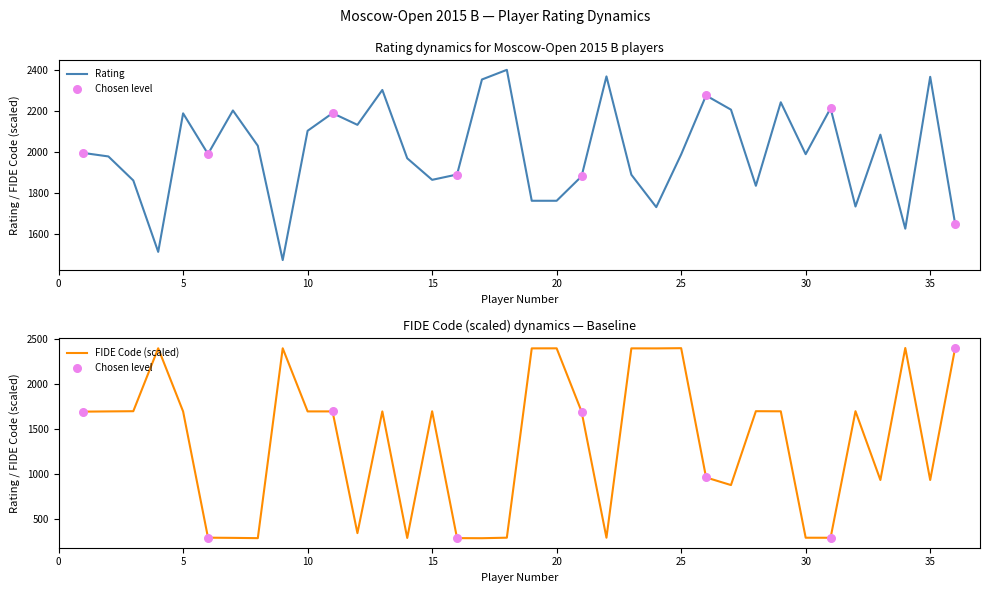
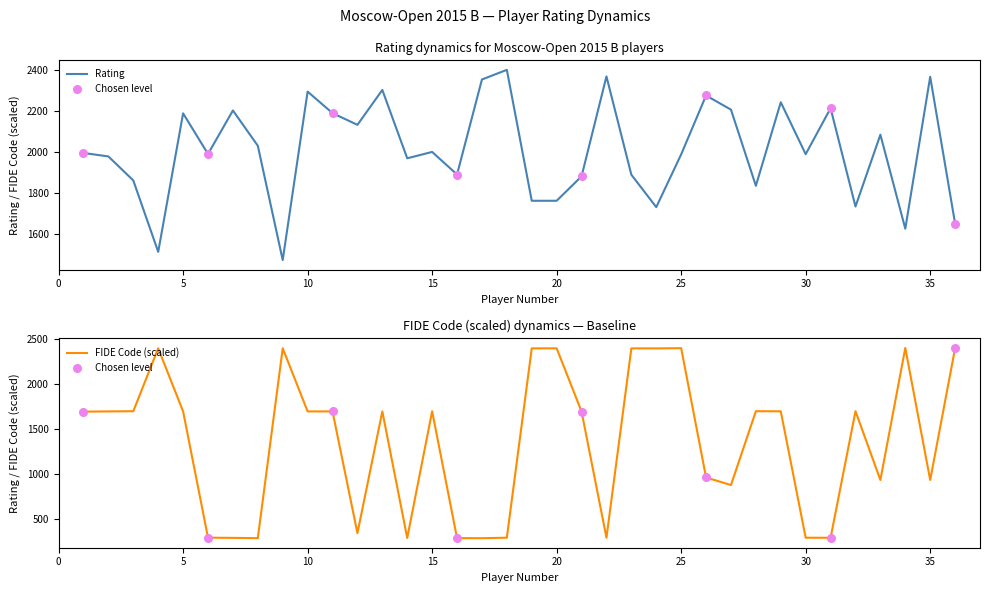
  {
    "Rating dynamics for Moscow-Open 2015 B players": {
      "Rating": {
        "5": 2190,
-       "10": 2110,
-       "15": 1870,
+       "10": 2300,
+       "15": 2000,
        "20": 1760,
        "25": 1990,
        "30": 1990,
        "35": 2370
      }
    },
    "FIDE Code (scaled) dynamics — Baseline": {
      "FIDE Code (scaled)": {
        "5": 1700,
        "10": 1700,
        "15": 1700,
        "20": 2400,
        "25": 2400,
        "30": 300,
        "35": 900
      }
    }
  }
